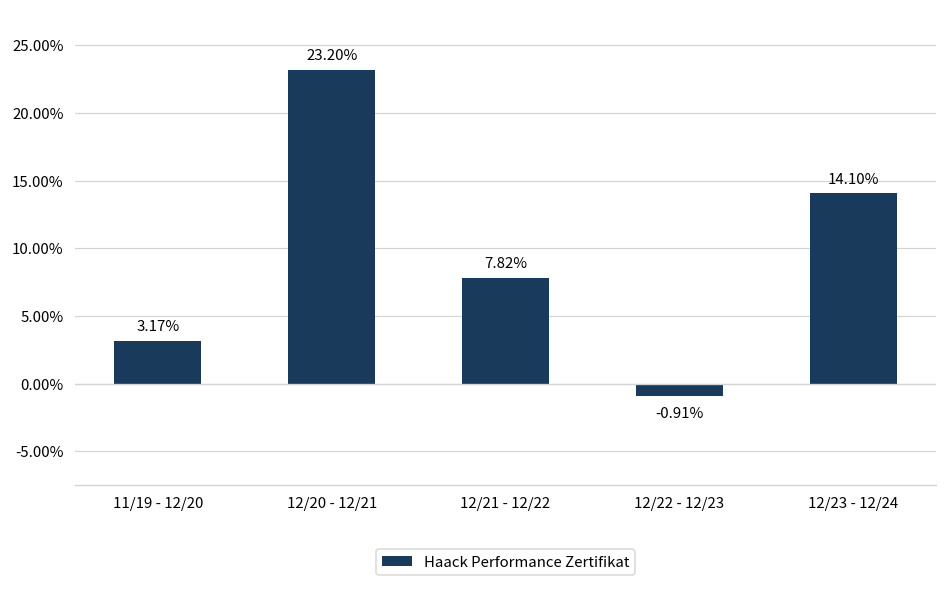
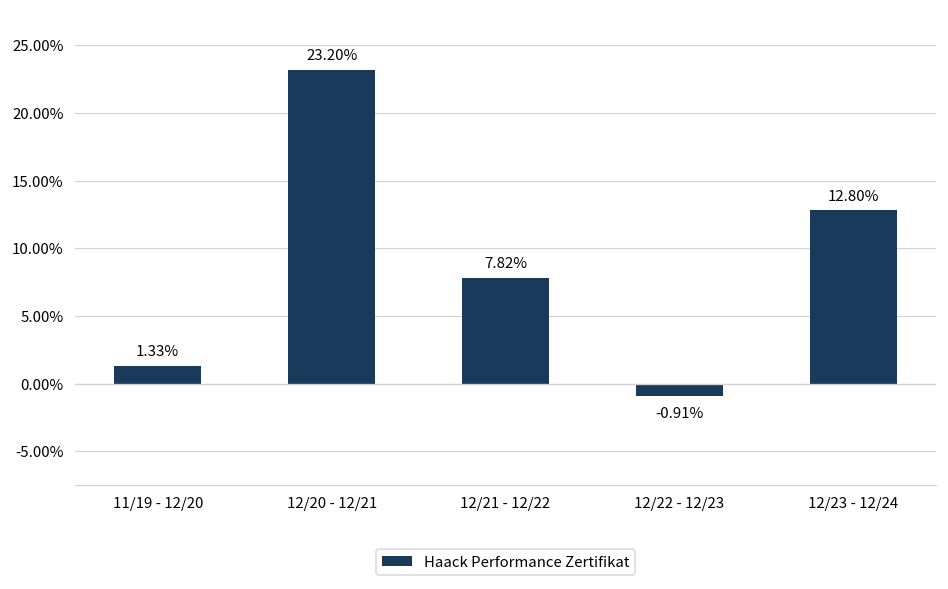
  {
-   "11/19 - 12/20": "3.17%",
+   "11/19 - 12/20": "1.33%",
    "12/20 - 12/21": "23.20%",
    "12/21 - 12/22": "7.82%",
    "12/22 - 12/23": "-0.91%",
-   "12/23 - 12/24": "14.10%"
+   "12/23 - 12/24": "12.80%"
  }
